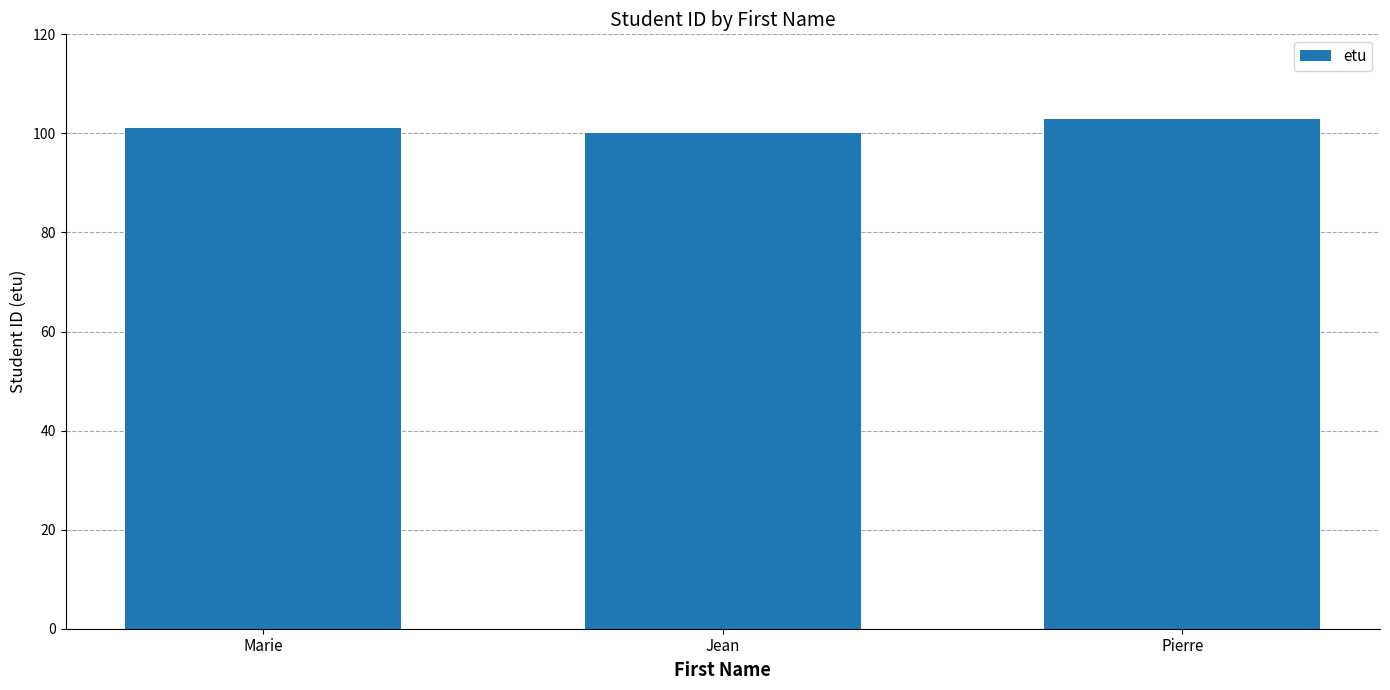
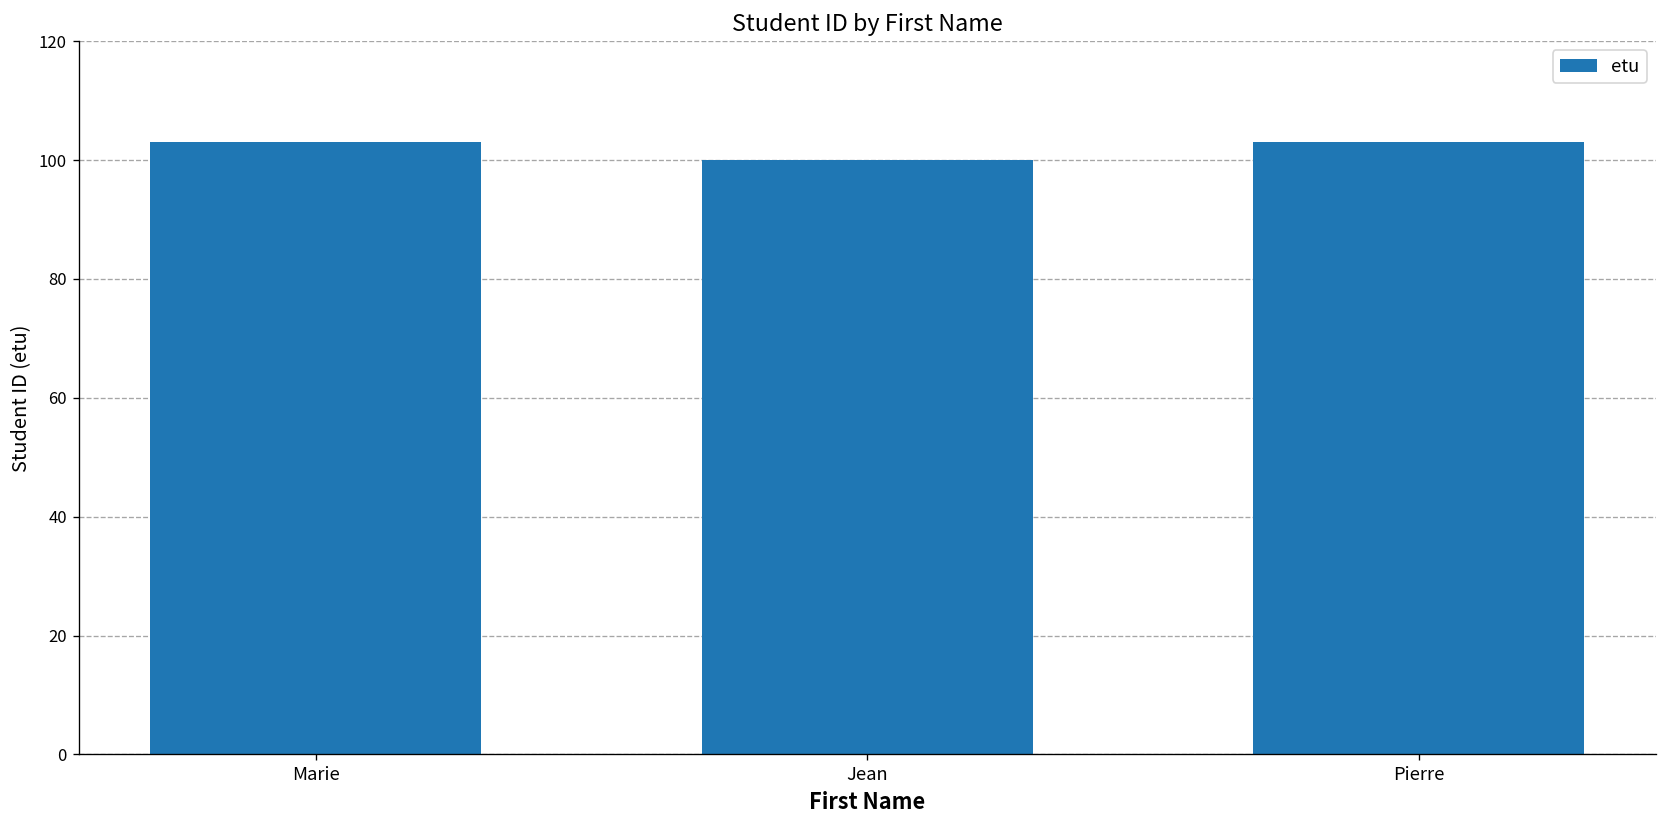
  {
-   "Marie": 101,
+   "Marie": 103,
    "Jean": 100,
    "Pierre": 103
  }
